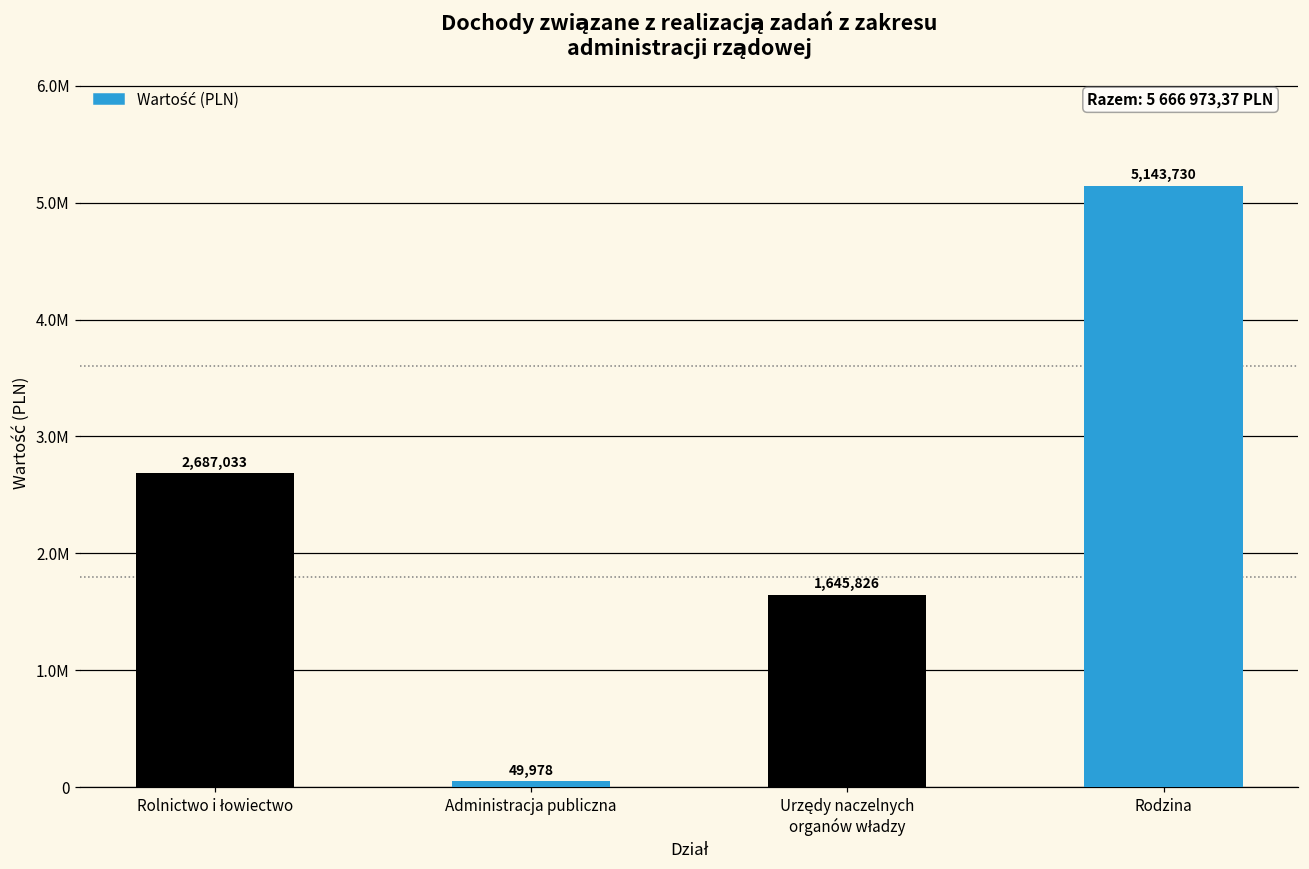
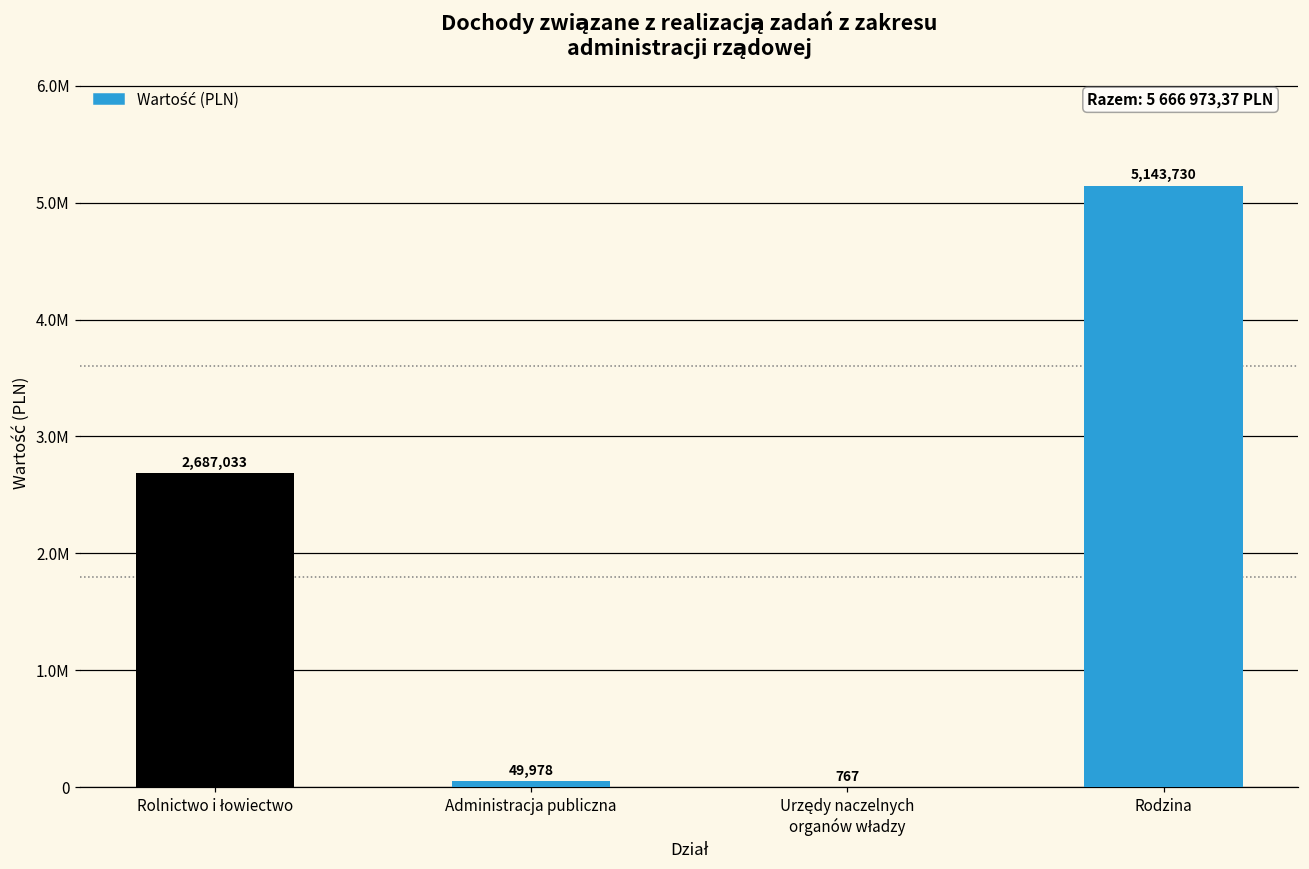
  {
    "Rolnictwo i łowiectwo": "2,687,033",
    "Administracja publiczna": "49,978",
-   "Urzędy naczelnych organów władzy": "1,645,826",
+   "Urzędy naczelnych organów władzy": "767",
    "Rodzina": "5,143,730"
  }
